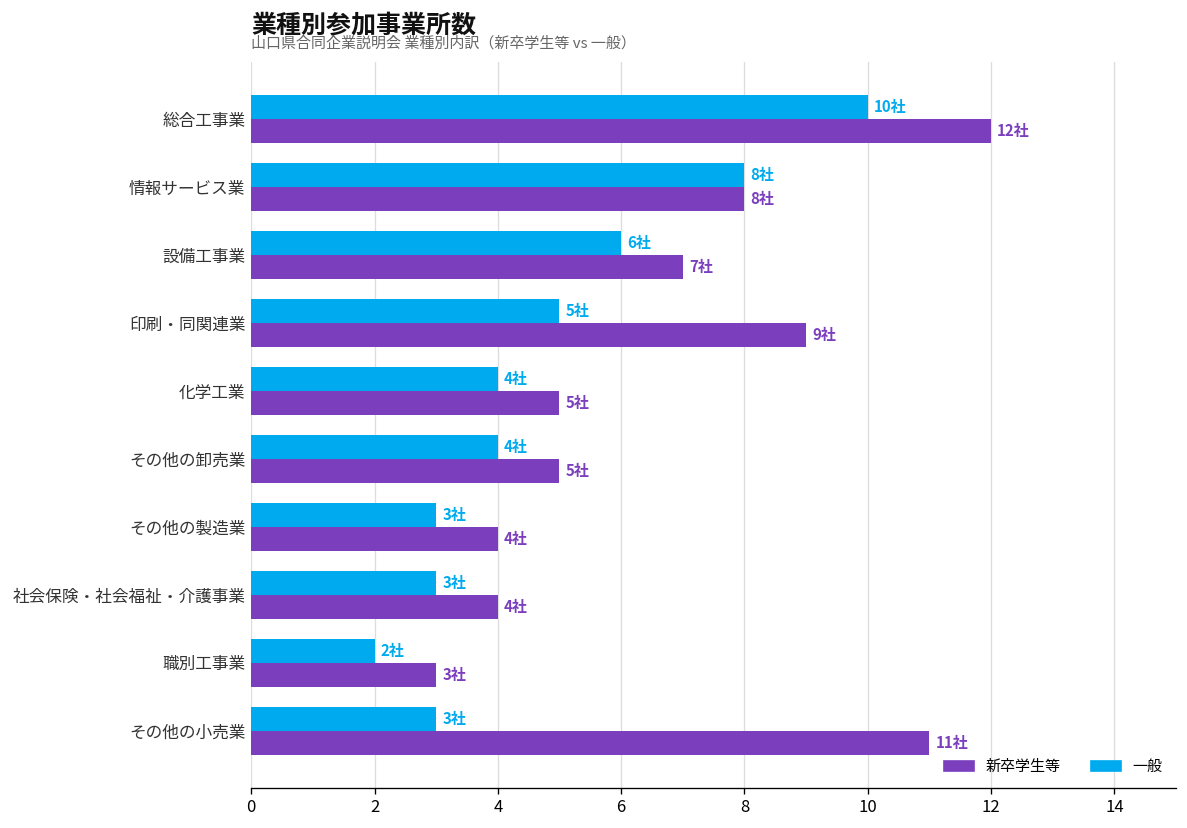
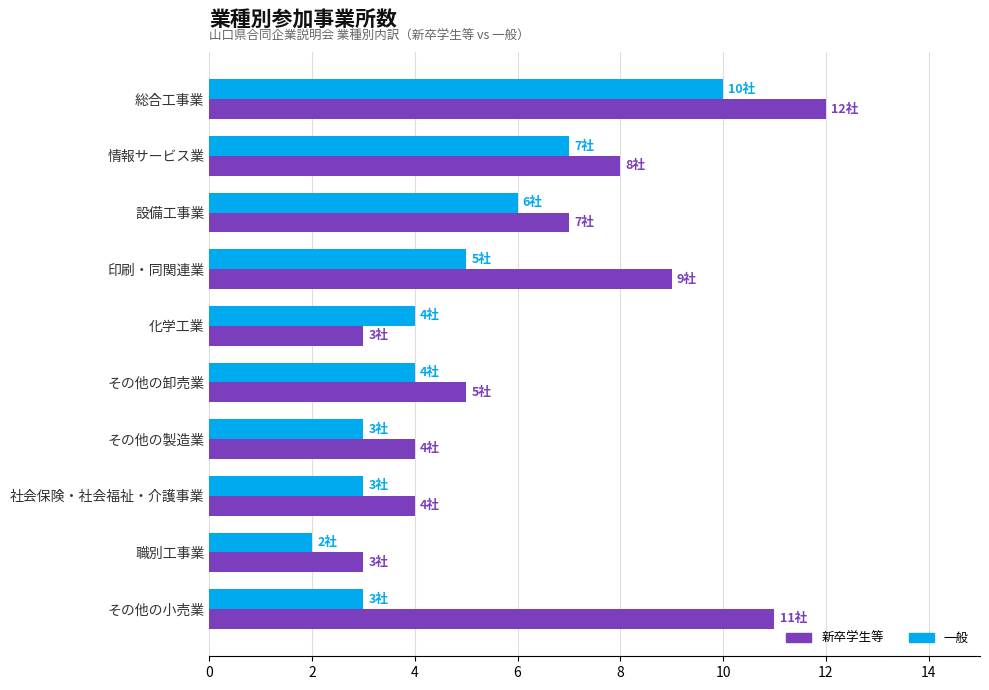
  {
    "新卒学生等": {
      "総合工事業": "12社",
      "情報サービス業": "8社",
      "設備工事業": "7社",
      "印刷・同関連業": "9社",
-     "化学工業": "5社",
+     "化学工業": "3社",
      "その他の卸売業": "5社",
      "その他の製造業": "4社",
      "社会保険・社会福祉・介護事業": "4社",
      "職別工事業": "3社",
      "その他の小売業": "11社"
    },
    "一般": {
      "総合工事業": "10社",
-     "情報サービス業": "8社",
+     "情報サービス業": "7社",
      "設備工事業": "6社",
      "印刷・同関連業": "5社",
      "化学工業": "4社",
      "その他の卸売業": "4社",
      "その他の製造業": "3社",
      "社会保険・社会福祉・介護事業": "3社",
      "職別工事業": "2社",
      "その他の小売業": "3社"
    }
  }
